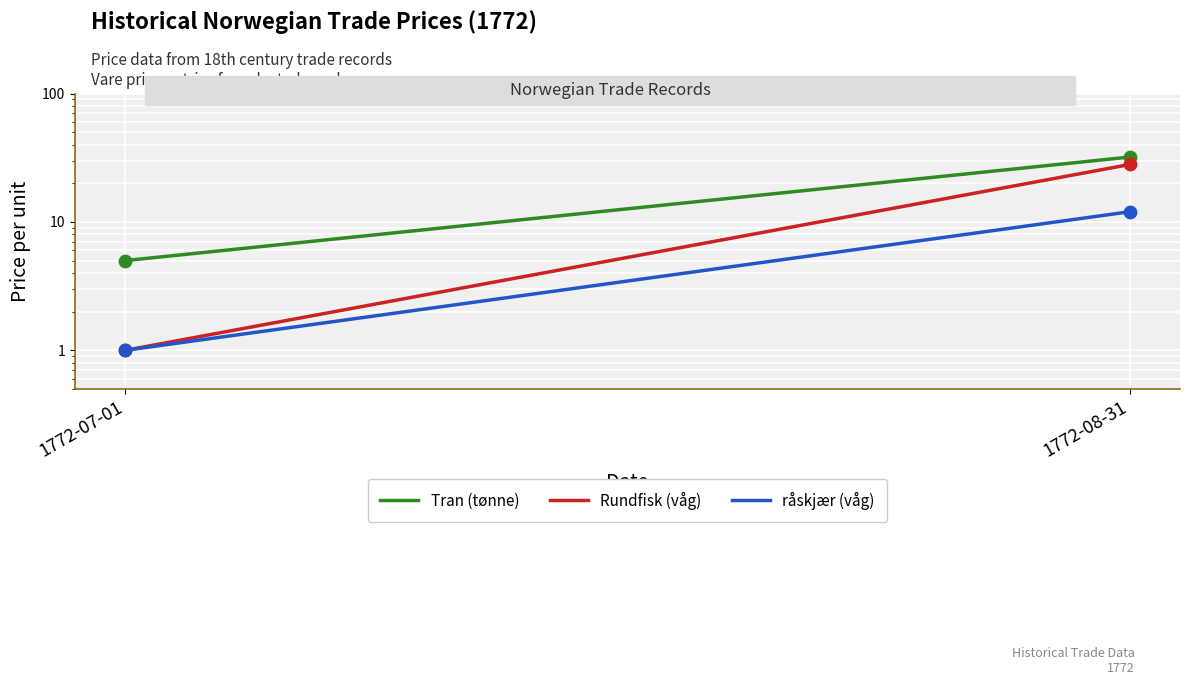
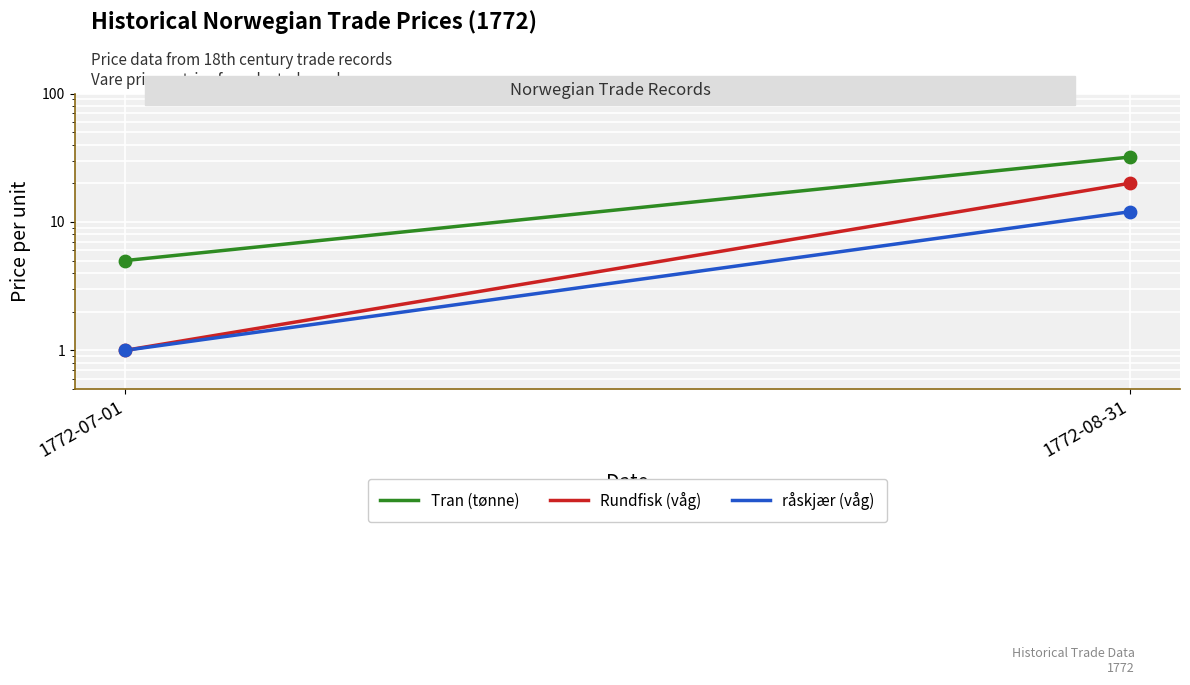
  {
    "Tran (tønne)": {
      "1772-07-01": 5,
      "1772-08-31": 32
    },
    "Rundfisk (våg)": {
-     "1772-08-31": 28
+     "1772-08-31": 20
    },
    "råskjær (våg)": {
      "1772-08-31": 12
    }
  }
